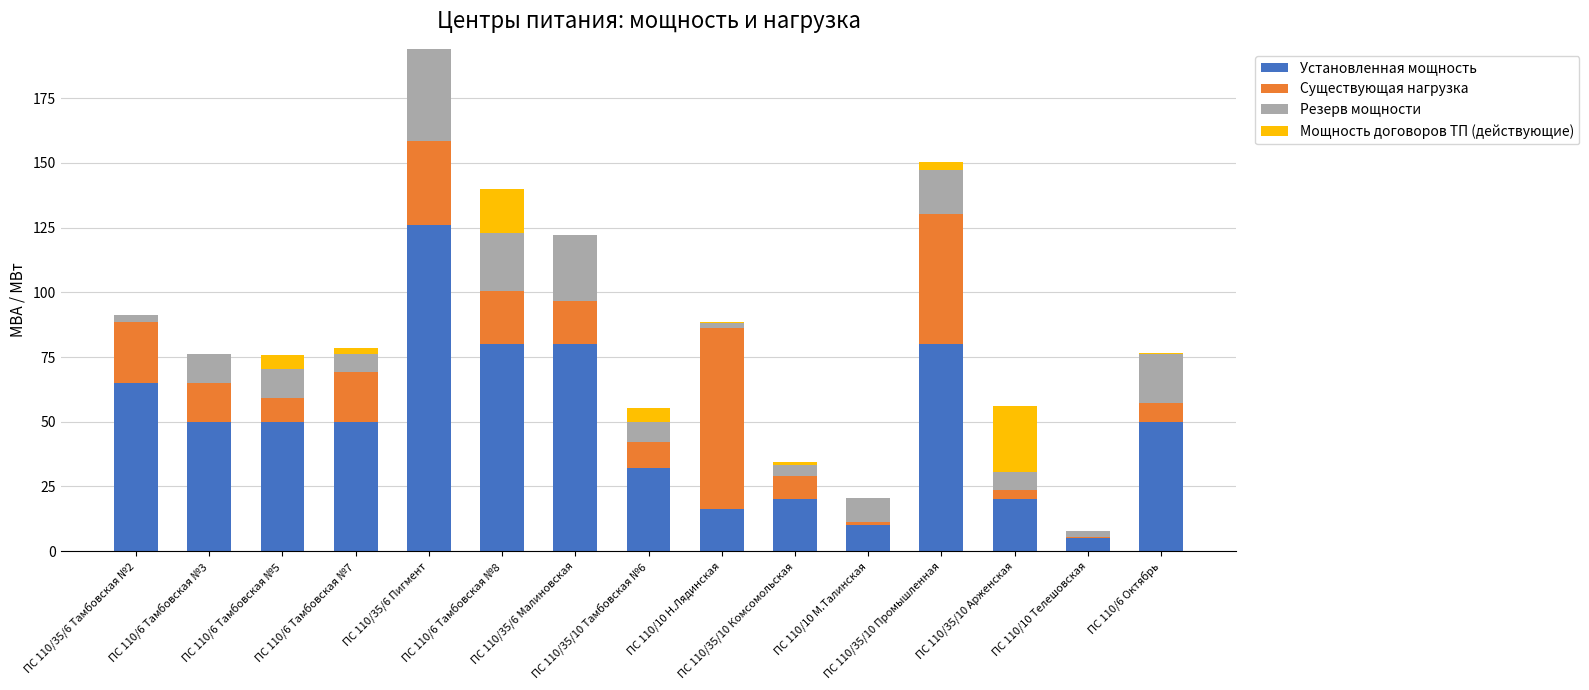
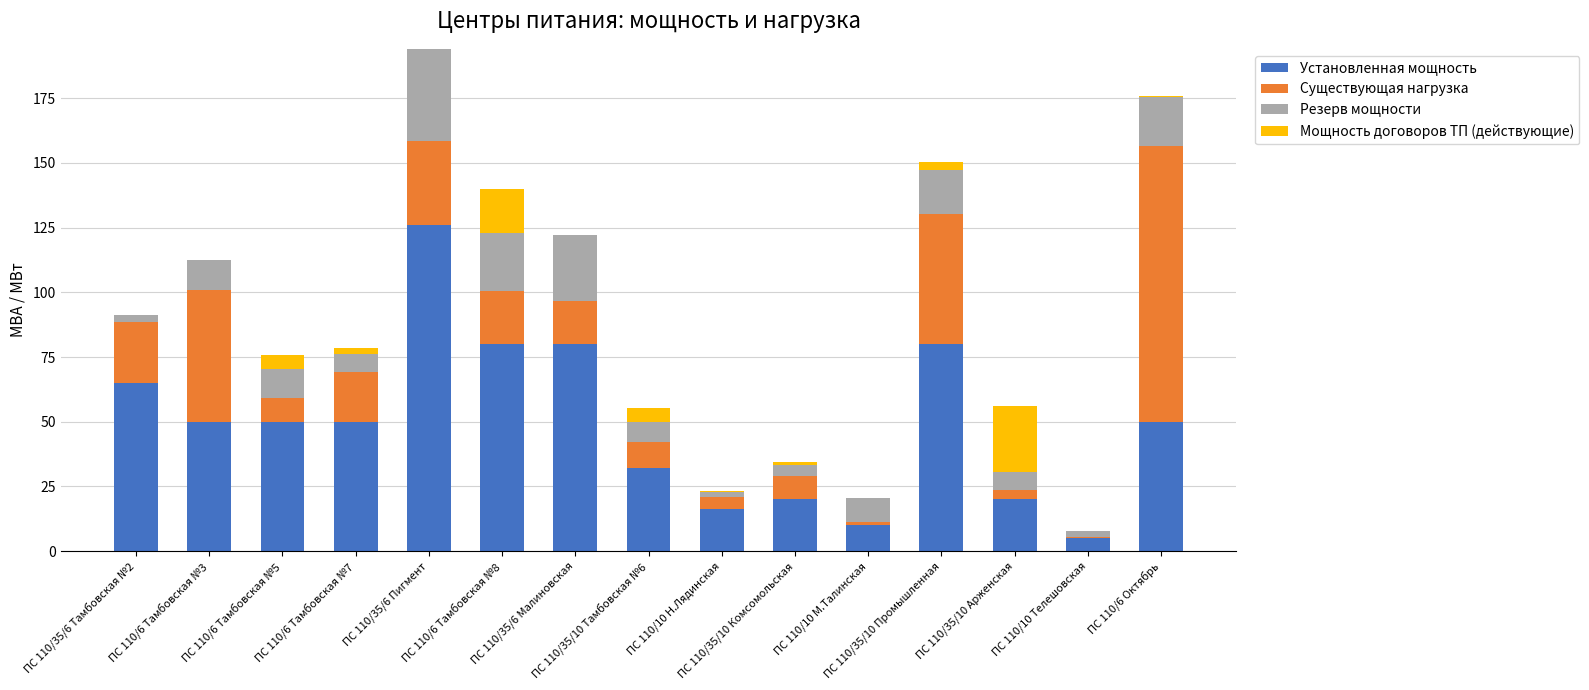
  {
    "Установленная мощность": {
      "ПС 110/35/6 Тамбовская №2": 65,
      "ПС 110/6 Тамбовская №3": 50,
      "ПС 110/6 Тамбовская №5": 50,
      "ПС 110/6 Тамбовская №7": 50,
      "ПС 110/35/6 Пигмент": 126,
      "ПС 110/6 Тамбовская №8": 80,
      "ПС 110/35/6 Малиновская": 80,
      "ПС 110/35/10 Тамбовская №6": 32,
      "ПС 110/10 Н.Лядинская": 16,
      "ПС 110/35/10 Комсомольская": 20,
      "ПС 110/10 М.Талинская": 10,
      "ПС 110/35/10 Промышленная": 80,
      "ПС 110/35/10 Арженская": 20,
      "ПС 110/10 Телешовская": 5,
      "ПС 110/6 Октябрь": 50
    },
    "Существующая нагрузка": {
      "ПС 110/35/6 Тамбовская №2": 24,
-     "ПС 110/6 Тамбовская №3": 15,
+     "ПС 110/6 Тамбовская №3": 51,
      "ПС 110/6 Тамбовская №5": 9,
      "ПС 110/6 Тамбовская №7": 19,
      "ПС 110/35/6 Пигмент": 32,
      "ПС 110/6 Тамбовская №8": 21,
      "ПС 110/35/6 Малиновская": 17,
      "ПС 110/35/10 Тамбовская №6": 10,
-     "ПС 110/10 Н.Лядинская": 70,
+     "ПС 110/10 Н.Лядинская": 5,
      "ПС 110/35/10 Комсомольская": 9,
      "ПС 110/10 М.Талинская": 1,
      "ПС 110/35/10 Промышленная": 50,
      "ПС 110/35/10 Арженская": 4,
-     "ПС 110/6 Октябрь": 7
+     "ПС 110/6 Октябрь": 106
    },
    "Резерв мощности": {
      "ПС 110/35/6 Тамбовская №2": 3,
      "ПС 110/6 Тамбовская №3": 11,
      "ПС 110/6 Тамбовская №5": 11,
      "ПС 110/6 Тамбовская №7": 7,
      "ПС 110/35/6 Пигмент": 36,
      "ПС 110/6 Тамбовская №8": 22,
      "ПС 110/35/6 Малиновская": 25,
      "ПС 110/35/10 Тамбовская №6": 8,
      "ПС 110/10 Н.Лядинская": 2,
      "ПС 110/35/10 Комсомольская": 4,
      "ПС 110/10 М.Талинская": 9,
      "ПС 110/35/10 Промышленная": 17,
      "ПС 110/35/10 Арженская": 7,
      "ПС 110/10 Телешовская": 2,
      "ПС 110/6 Октябрь": 19
    },
    "Мощность договоров ТП (действующие)": {
      "ПС 110/35/6 Тамбовская №2": 0,
      "ПС 110/6 Тамбовская №3": 0,
      "ПС 110/6 Тамбовская №5": 5,
      "ПС 110/6 Тамбовская №7": 2,
      "ПС 110/35/6 Пигмент": 0,
      "ПС 110/6 Тамбовская №8": 17,
      "ПС 110/35/6 Малиновская": 0,
      "ПС 110/35/10 Тамбовская №6": 5,
      "ПС 110/35/10 Комсомольская": 1,
      "ПС 110/35/10 Промышленная": 3,
      "ПС 110/35/10 Арженская": 25
    }
  }
